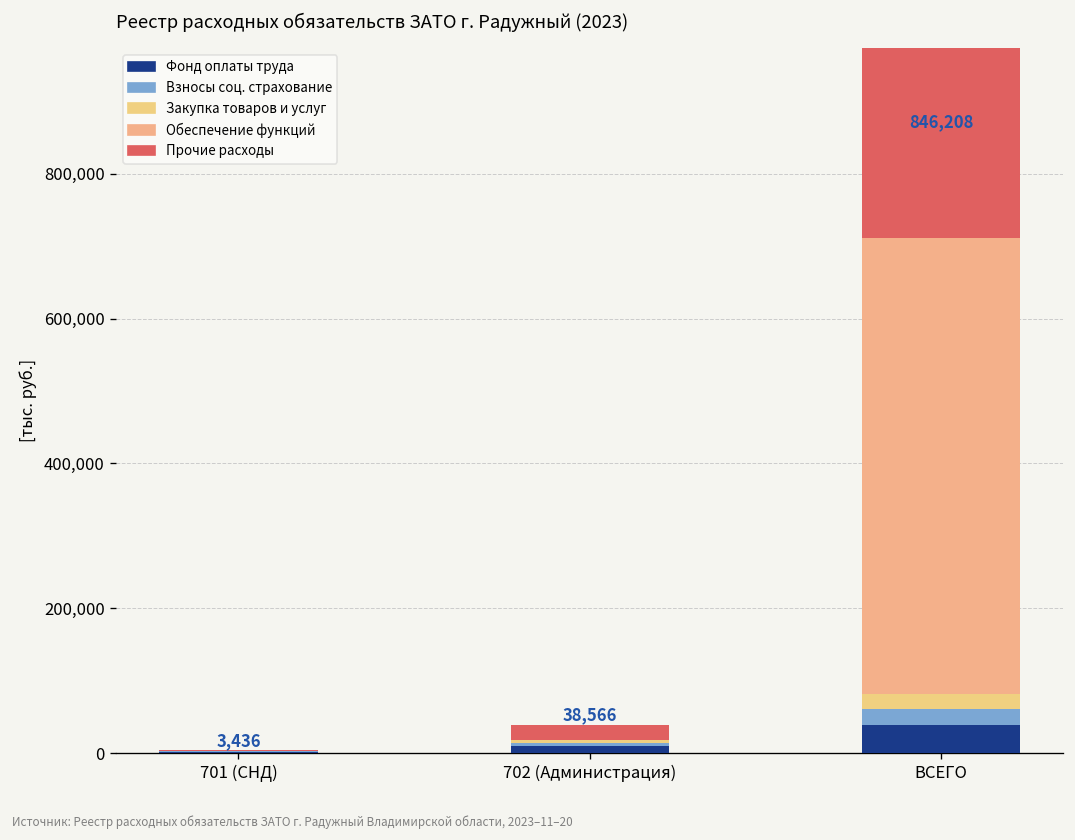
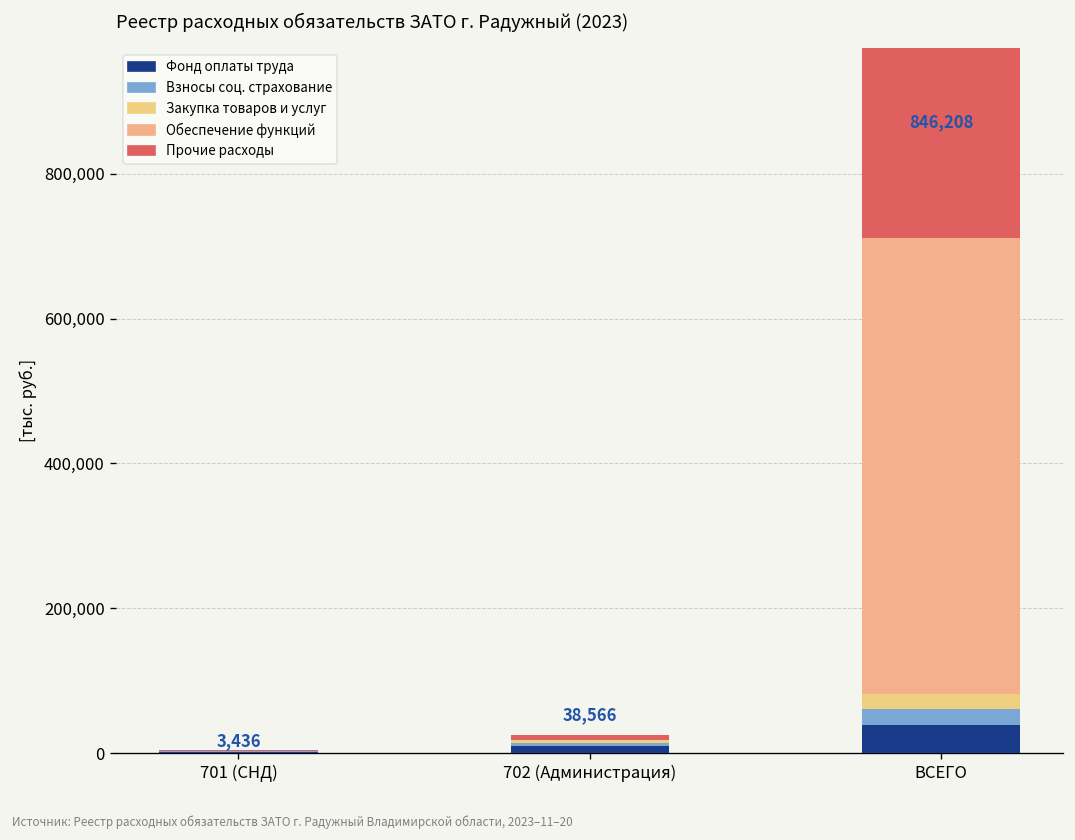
  {
    "Фонд оплаты труда": {
      "702 (Администрация)": "10,000",
      "ВСЕГО": "40,000"
    },
    "Взносы соц. страхование": {
      "ВСЕГО": "20,000"
    },
    "Прочие расходы": {
-     "702 (Администрация)": "20,000"
+     "702 (Администрация)": "10,000"
    }
  }
